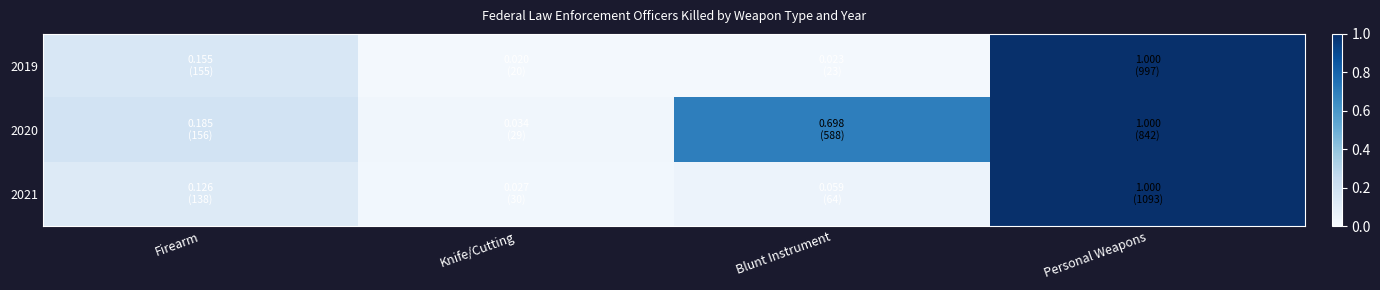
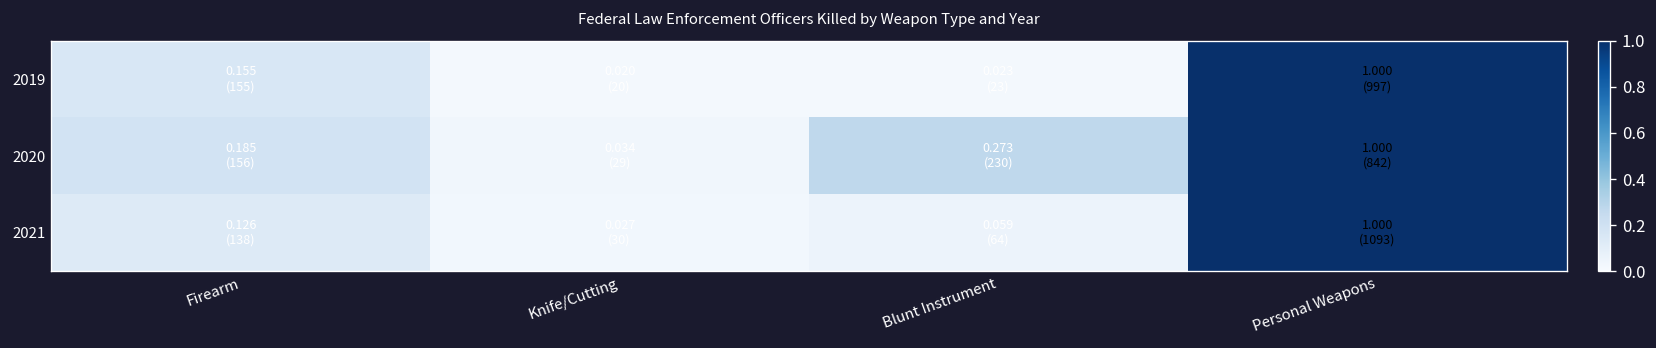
  {
    "2020": {
-     "Blunt Instrument": "0.698 (588)"
+     "Blunt Instrument": "0.273 (230)"
    }
  }
